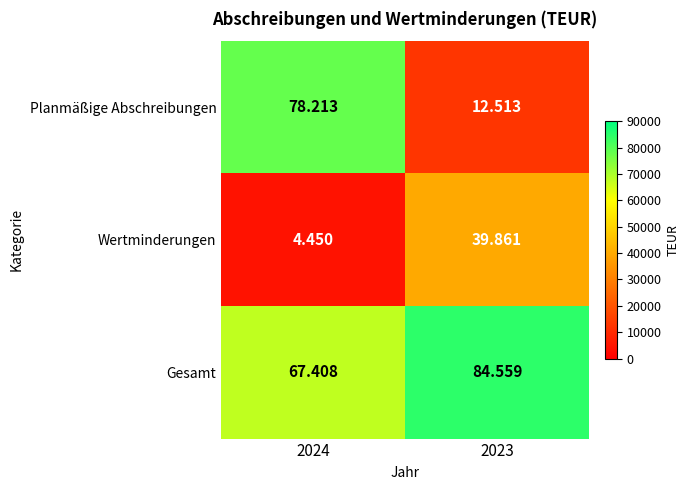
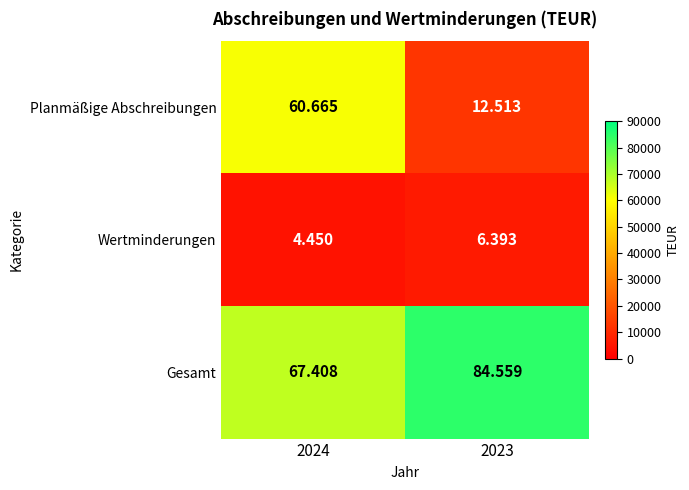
  {
    "Planmäßige Abschreibungen": {
-     "2024": 78.213,
+     "2024": 60.665,
      "2023": 12.513
    },
    "Wertminderungen": {
      "2024": 4.450,
-     "2023": 39.861
+     "2023": 6.393
    },
    "Gesamt": {
      "2024": 67.408,
      "2023": 84.559
    }
  }
